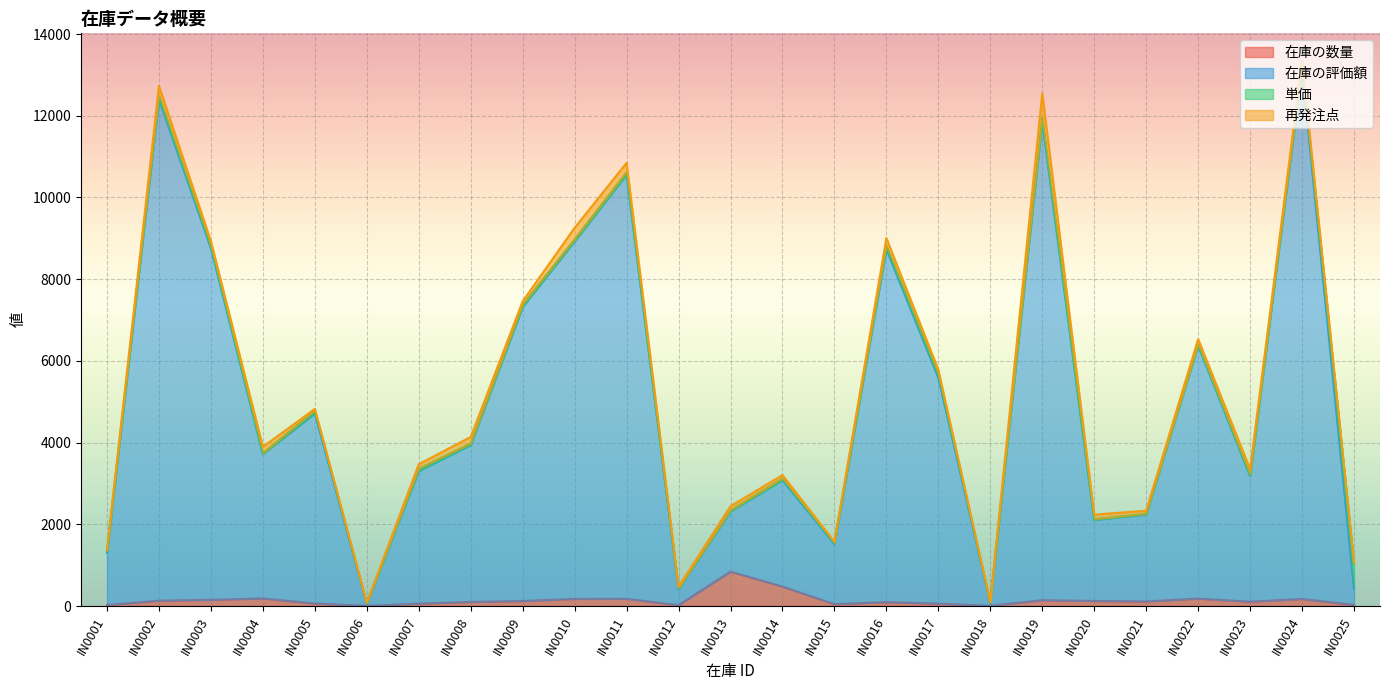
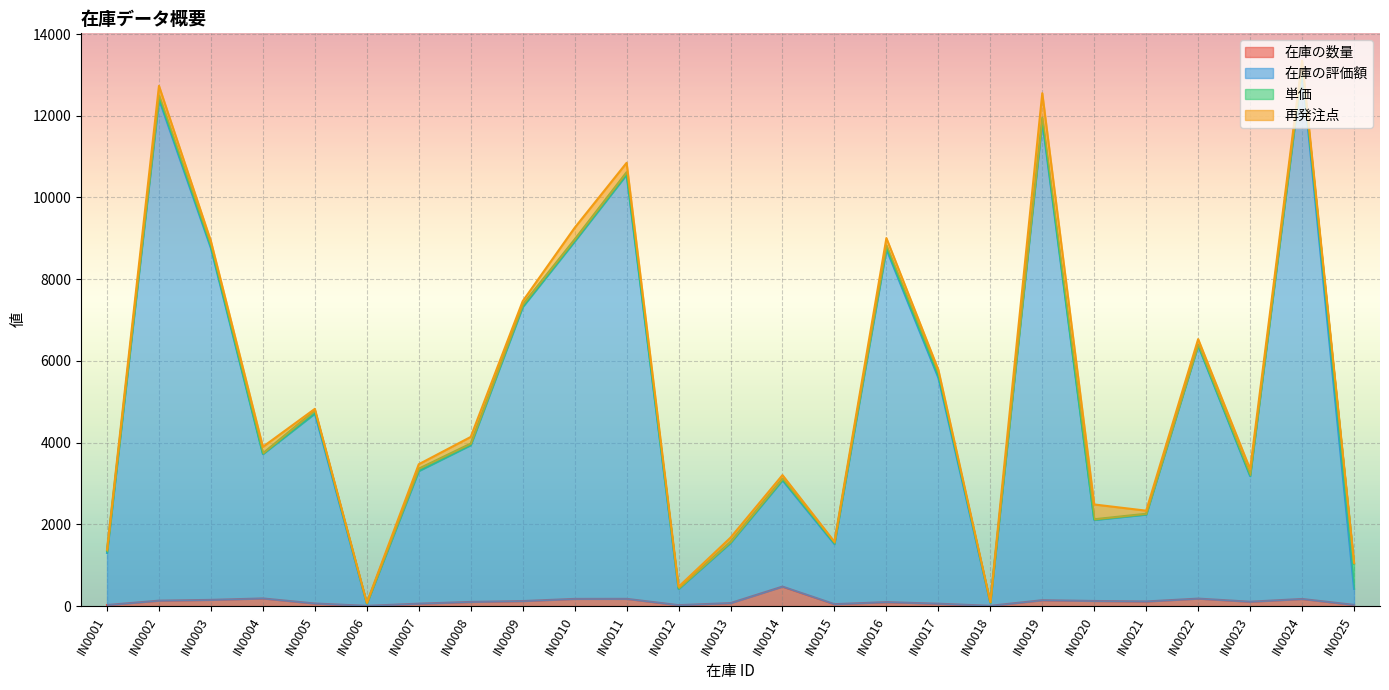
  {
    "在庫の数量": {
      "IN0001": 0,
      "IN0002": 100,
      "IN0003": 200,
      "IN0004": 200,
      "IN0005": 100,
      "IN0007": 100,
      "IN0008": 100,
      "IN0009": 100,
      "IN0010": 200,
      "IN0011": 200,
      "IN0012": 0,
-     "IN0013": 800,
+     "IN0013": 100,
      "IN0014": 500,
      "IN0015": 0,
      "IN0016": 100,
      "IN0017": 100,
      "IN0018": 0,
      "IN0019": 100,
      "IN0020": 100,
      "IN0021": 100,
      "IN0022": 200,
      "IN0023": 100,
      "IN0024": 200,
      "IN0025": 0
    },
    "在庫の評価額": {
      "IN0002": 12300,
      "IN0005": 4700,
      "IN0016": 8600,
      "IN0017": 5500,
      "IN0019": 11700,
      "IN0025": 400
    },
    "単価": {
      "IN0002": 100,
      "IN0016": 100,
      "IN0017": 100,
      "IN0019": 100
    },
    "再発注点": {
      "IN0002": 200,
      "IN0003": 100,
      "IN0004": 200,
      "IN0007": 100,
      "IN0008": 200,
      "IN0009": 100,
      "IN0010": 300,
      "IN0011": 200,
      "IN0013": 100,
      "IN0014": 100,
      "IN0016": 200,
      "IN0017": 100,
      "IN0019": 600,
-     "IN0020": 100,
+     "IN0020": 400,
      "IN0021": 100,
      "IN0022": 100,
      "IN0023": 100
    }
  }
